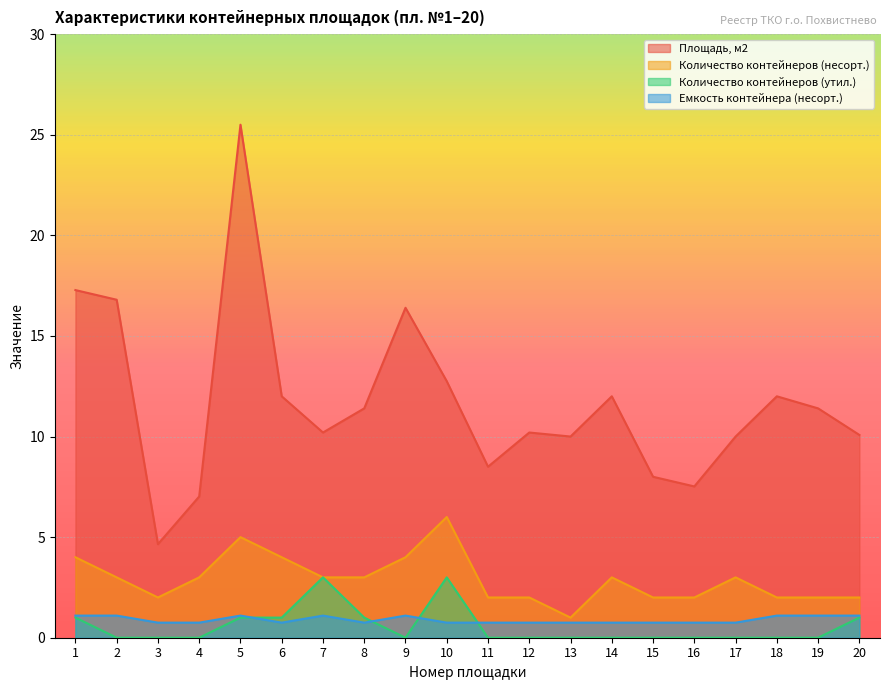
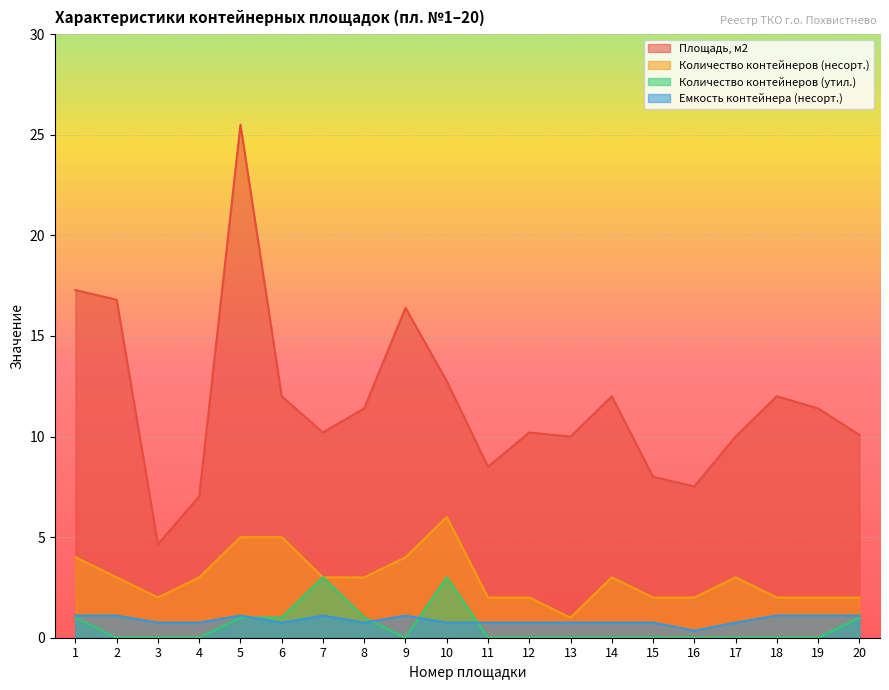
  {
    "Площадь, м2": {
      "1": 17.3,
      "2": 16.8,
      "3": 4.7,
      "4": 7.0,
      "5": 25.5,
      "6": 12.0,
      "7": 10.2,
      "8": 11.4,
      "9": 16.4,
      "10": 12.8,
      "11": 8.5,
      "12": 10.2,
      "13": 10.0,
      "14": 12.0,
      "15": 8.0,
      "16": 7.5,
      "17": 10.0,
      "18": 12.0,
      "19": 11.4,
      "20": 10.1
    },
    "Количество контейнеров (несорт.)": {
      "1": 4,
      "2": 3,
      "3": 2,
      "4": 3,
      "5": 5,
-     "6": 4,
+     "6": 5,
      "8": 3,
      "9": 4,
      "10": 6,
      "11": 2,
      "12": 2,
      "13": 1,
      "14": 3,
      "15": 2,
      "16": 2,
      "17": 3,
      "18": 2,
      "19": 2,
      "20": 2
    },
    "Количество контейнеров (утил.)": {
      "2": 0.0,
      "3": 0.0,
      "4": 0.0,
      "6": 1.0,
      "8": 1.0,
      "9": 0.0,
      "10": 3.0,
      "11": 0.0,
      "12": 0.0,
      "13": 0.0,
      "14": 0.0,
      "15": 0.0,
      "16": 0.0,
      "17": 0.0,
      "18": 0.0,
      "19": 0.0
    },
    "Емкость контейнера (несорт.)": {
      "2": 1.1,
      "3": 0.8,
      "4": 0.8,
      "6": 0.8,
      "7": 1.1,
      "8": 0.8,
      "9": 1.1,
      "10": 0.8,
      "11": 0.8,
      "12": 0.8,
      "13": 0.8,
      "14": 0.8,
      "15": 0.8,
-     "16": 0.8,
+     "16": 0.4,
      "17": 0.8,
      "18": 1.1,
      "19": 1.1
    }
  }
